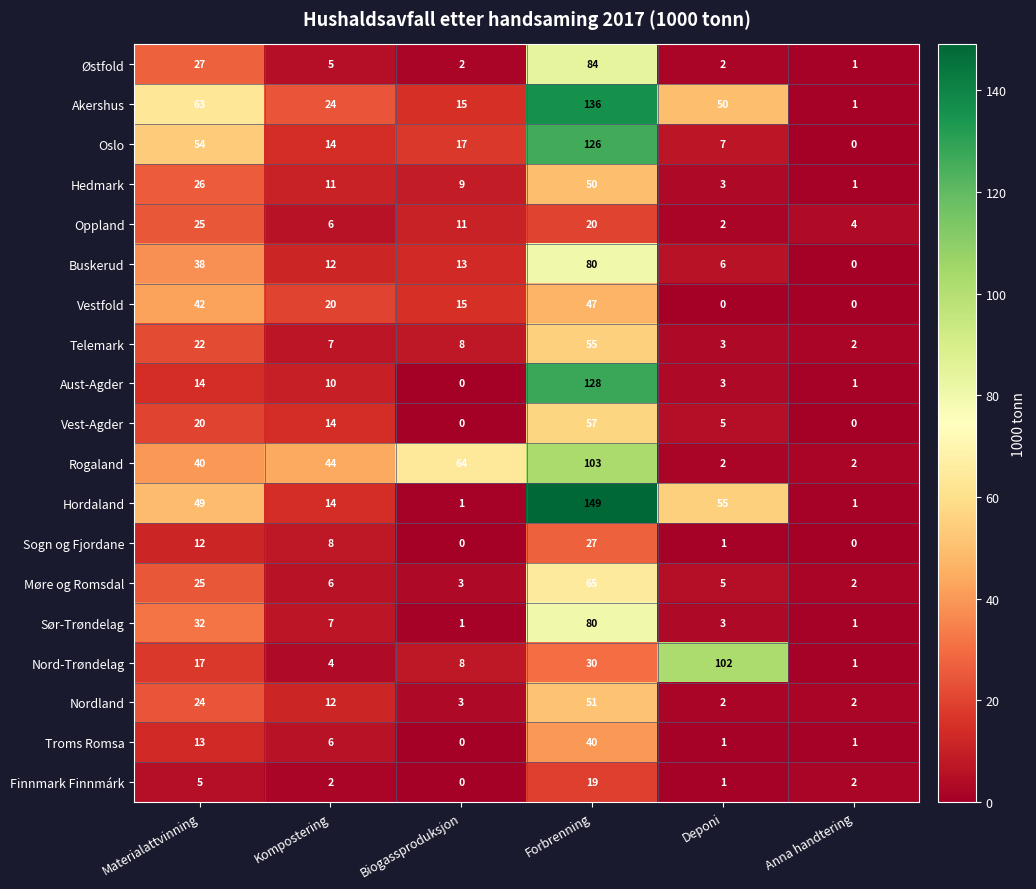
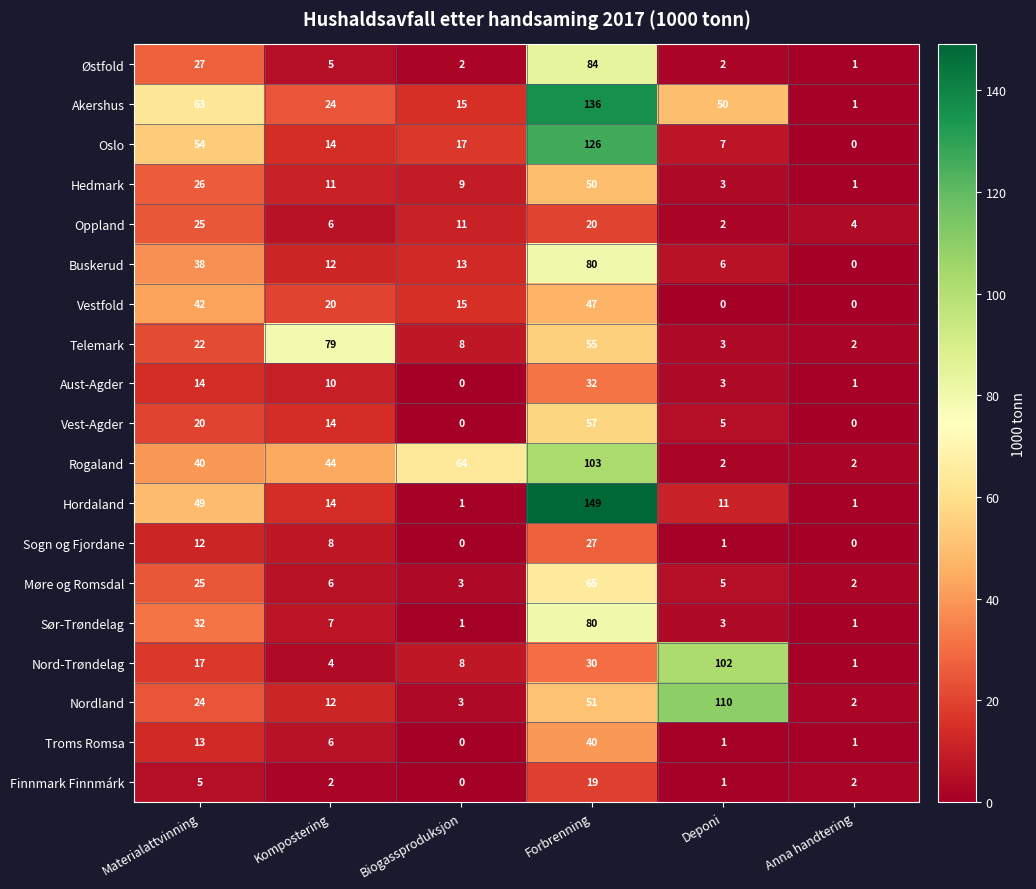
  {
    "Østfold": {
      "Materialattvinning": 27,
      "Kompostering": 5,
      "Biogassproduksjon": 2,
      "Forbrenning": 84,
      "Deponi": 2,
      "Anna handtering": 1
    },
    "Akershus": {
      "Materialattvinning": 63,
      "Kompostering": 24,
      "Biogassproduksjon": 15,
      "Forbrenning": 136,
      "Deponi": 50,
      "Anna handtering": 1
    },
    "Oslo": {
      "Materialattvinning": 54,
      "Kompostering": 14,
      "Biogassproduksjon": 17,
      "Forbrenning": 126,
      "Deponi": 7,
      "Anna handtering": 0
    },
    "Hedmark": {
      "Materialattvinning": 26,
      "Kompostering": 11,
      "Biogassproduksjon": 9,
      "Forbrenning": 50,
      "Deponi": 3,
      "Anna handtering": 1
    },
    "Oppland": {
      "Materialattvinning": 25,
      "Kompostering": 6,
      "Biogassproduksjon": 11,
      "Forbrenning": 20,
      "Deponi": 2,
      "Anna handtering": 4
    },
    "Buskerud": {
      "Materialattvinning": 38,
      "Kompostering": 12,
      "Biogassproduksjon": 13,
      "Forbrenning": 80,
      "Deponi": 6,
      "Anna handtering": 0
    },
    "Vestfold": {
      "Materialattvinning": 42,
      "Kompostering": 20,
      "Biogassproduksjon": 15,
      "Forbrenning": 47,
      "Deponi": 0,
      "Anna handtering": 0
    },
    "Telemark": {
      "Materialattvinning": 22,
-     "Kompostering": 7,
+     "Kompostering": 79,
      "Biogassproduksjon": 8,
      "Forbrenning": 55,
      "Deponi": 3,
      "Anna handtering": 2
    },
    "Aust-Agder": {
      "Materialattvinning": 14,
      "Kompostering": 10,
      "Biogassproduksjon": 0,
-     "Forbrenning": 128,
+     "Forbrenning": 32,
      "Deponi": 3,
      "Anna handtering": 1
    },
    "Vest-Agder": {
      "Materialattvinning": 20,
      "Kompostering": 14,
      "Biogassproduksjon": 0,
      "Forbrenning": 57,
      "Deponi": 5,
      "Anna handtering": 0
    },
    "Rogaland": {
      "Materialattvinning": 40,
      "Kompostering": 44,
      "Biogassproduksjon": 64,
      "Forbrenning": 103,
      "Deponi": 2,
      "Anna handtering": 2
    },
    "Hordaland": {
      "Materialattvinning": 49,
      "Kompostering": 14,
      "Biogassproduksjon": 1,
      "Forbrenning": 149,
-     "Deponi": 55,
+     "Deponi": 11,
      "Anna handtering": 1
    },
    "Sogn og Fjordane": {
      "Materialattvinning": 12,
      "Kompostering": 8,
      "Biogassproduksjon": 0,
      "Forbrenning": 27,
      "Deponi": 1,
      "Anna handtering": 0
    },
    "Møre og Romsdal": {
      "Materialattvinning": 25,
      "Kompostering": 6,
      "Biogassproduksjon": 3,
      "Forbrenning": 65,
      "Deponi": 5,
      "Anna handtering": 2
    },
    "Sør-Trøndelag": {
      "Materialattvinning": 32,
      "Kompostering": 7,
      "Biogassproduksjon": 1,
      "Forbrenning": 80,
      "Deponi": 3,
      "Anna handtering": 1
    },
    "Nord-Trøndelag": {
      "Materialattvinning": 17,
      "Kompostering": 4,
      "Biogassproduksjon": 8,
      "Forbrenning": 30,
      "Deponi": 102,
      "Anna handtering": 1
    },
    "Nordland": {
      "Materialattvinning": 24,
      "Kompostering": 12,
      "Biogassproduksjon": 3,
      "Forbrenning": 51,
-     "Deponi": 2,
+     "Deponi": 110,
      "Anna handtering": 2
    },
    "Troms Romsa": {
      "Materialattvinning": 13,
      "Kompostering": 6,
      "Biogassproduksjon": 0,
      "Forbrenning": 40,
      "Deponi": 1,
      "Anna handtering": 1
    },
    "Finnmark Finnmárk": {
      "Materialattvinning": 5,
      "Kompostering": 2,
      "Biogassproduksjon": 0,
      "Forbrenning": 19,
      "Deponi": 1,
      "Anna handtering": 2
    }
  }
